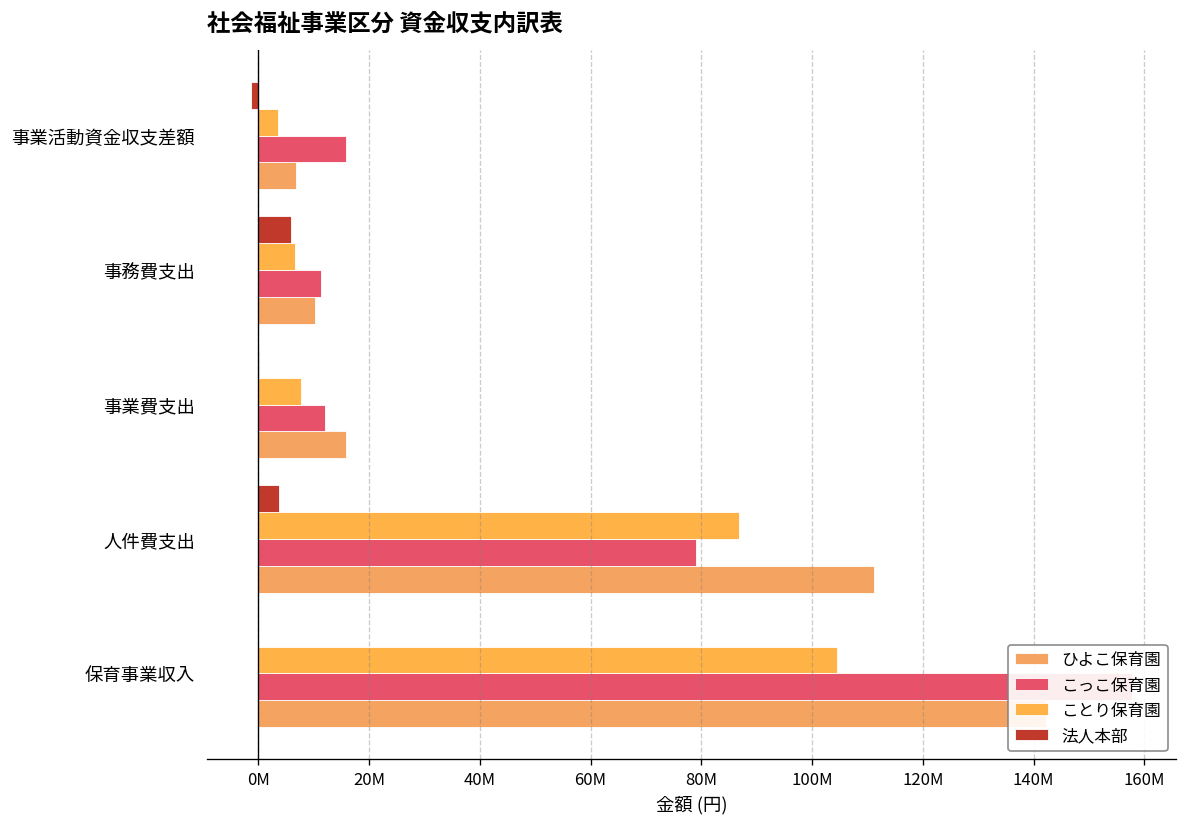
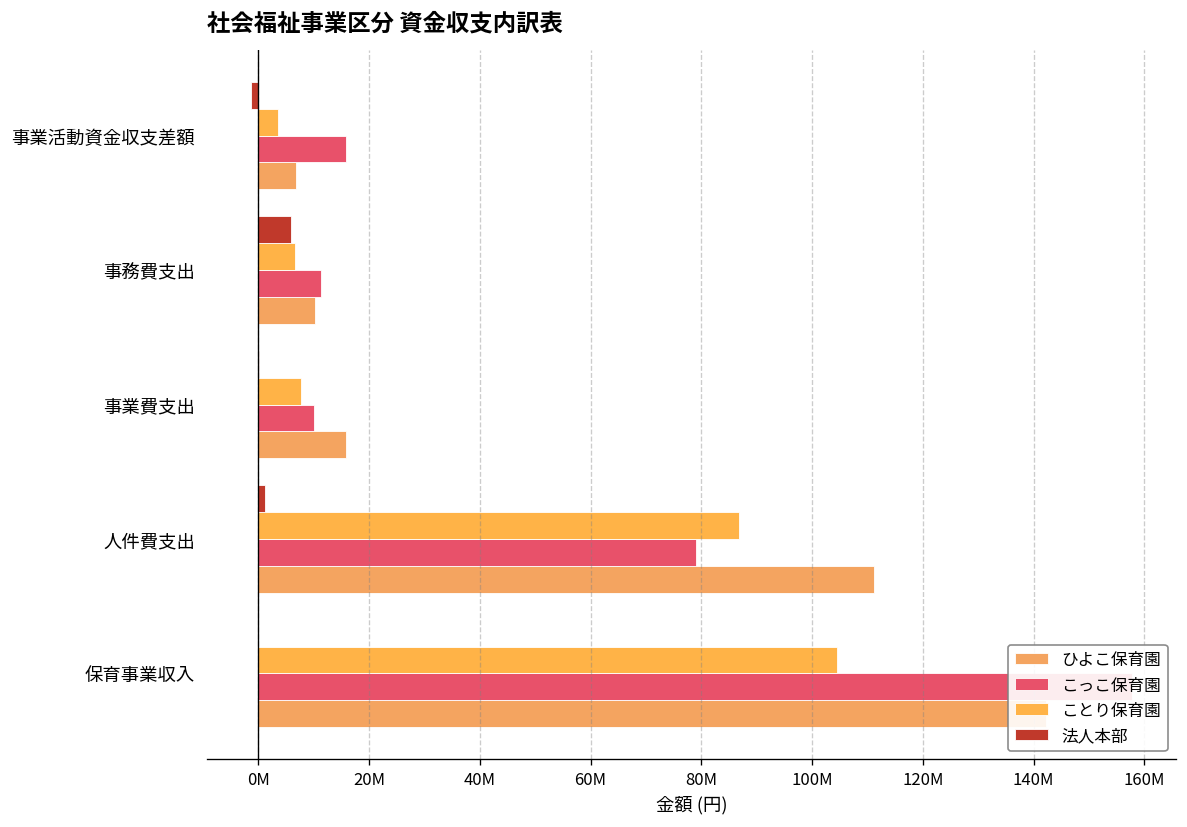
  {
    "こっこ保育園": {
      "事業活動資金収支差額": 16000000,
      "事務費支出": 11000000,
-     "事業費支出": 12000000,
+     "事業費支出": 10000000,
      "人件費支出": 79000000
    },
    "法人本部": {
      "事業活動資金収支差額": -1000000,
      "事務費支出": 6000000,
-     "人件費支出": 4000000,
+     "人件費支出": 1000000,
      "保育事業収入": 0
    }
  }
